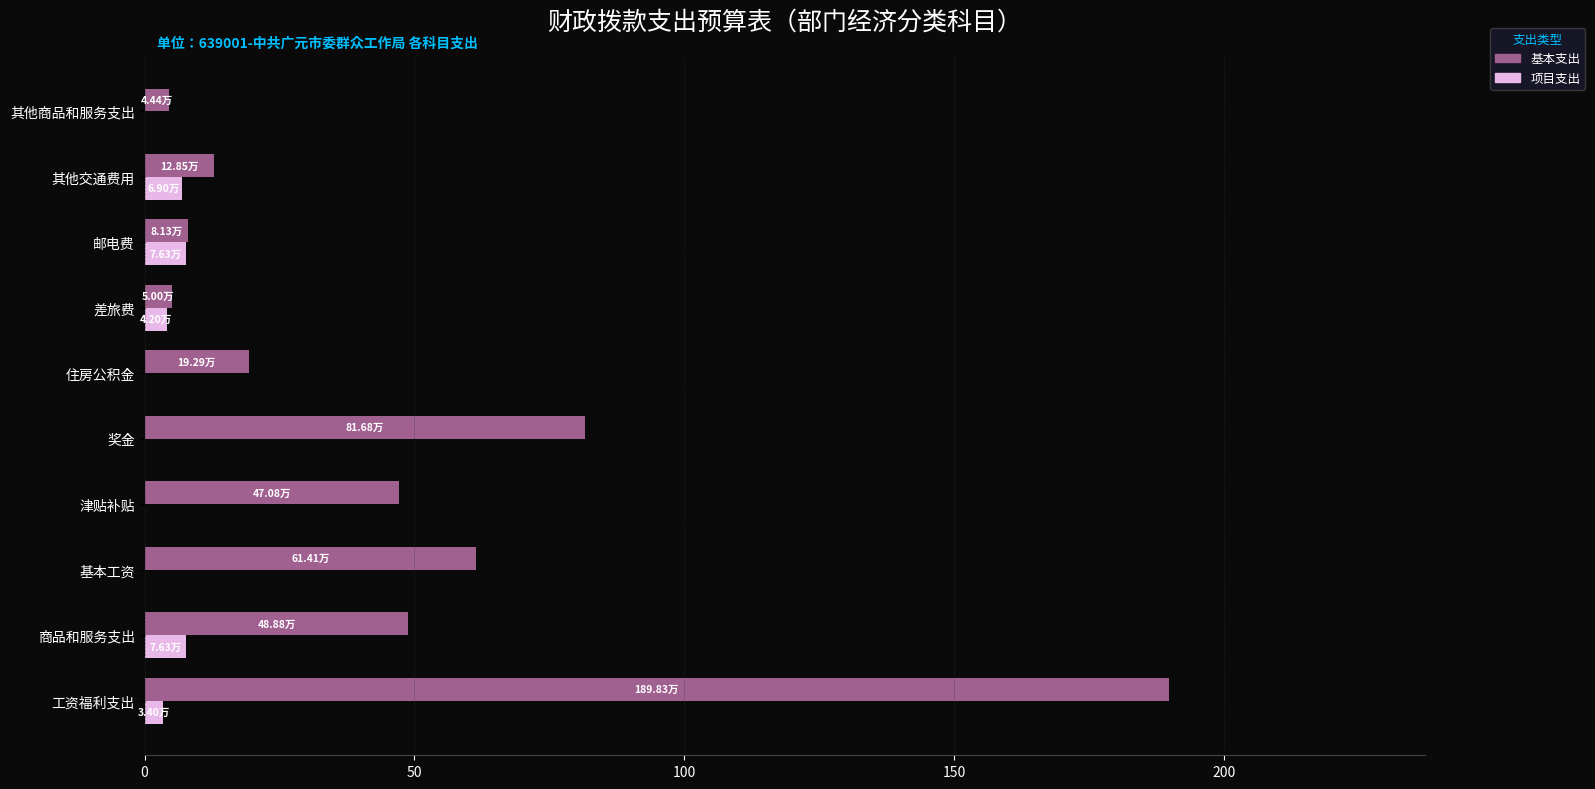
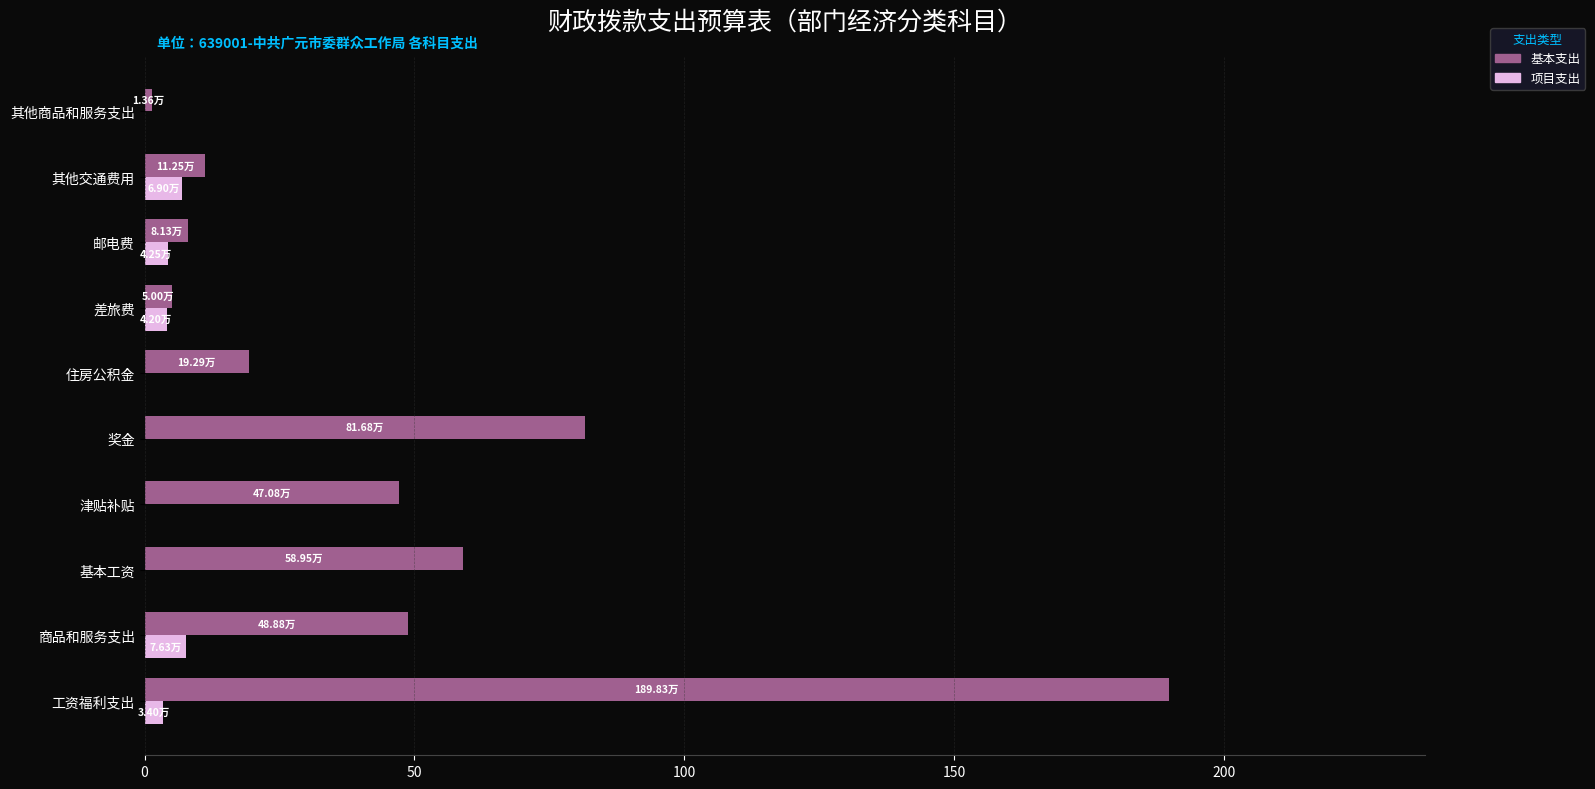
  {
    "基本支出": {
-     "其他商品和服务支出": "4.44万",
-     "其他交通费用": "12.85万",
+     "其他商品和服务支出": "1.36万",
+     "其他交通费用": "11.25万",
      "邮电费": "8.13万",
      "差旅费": "5.00万",
      "住房公积金": "19.29万",
      "奖金": "81.68万",
      "津贴补贴": "47.08万",
-     "基本工资": "61.41万",
+     "基本工资": "58.95万",
      "商品和服务支出": "48.88万",
      "工资福利支出": "189.83万"
    },
    "项目支出": {
      "其他交通费用": "6.90万",
-     "邮电费": "7.63万",
+     "邮电费": "4.25万",
      "差旅费": "4.20万",
      "商品和服务支出": "7.63万",
      "工资福利支出": "3.40万"
    }
  }
